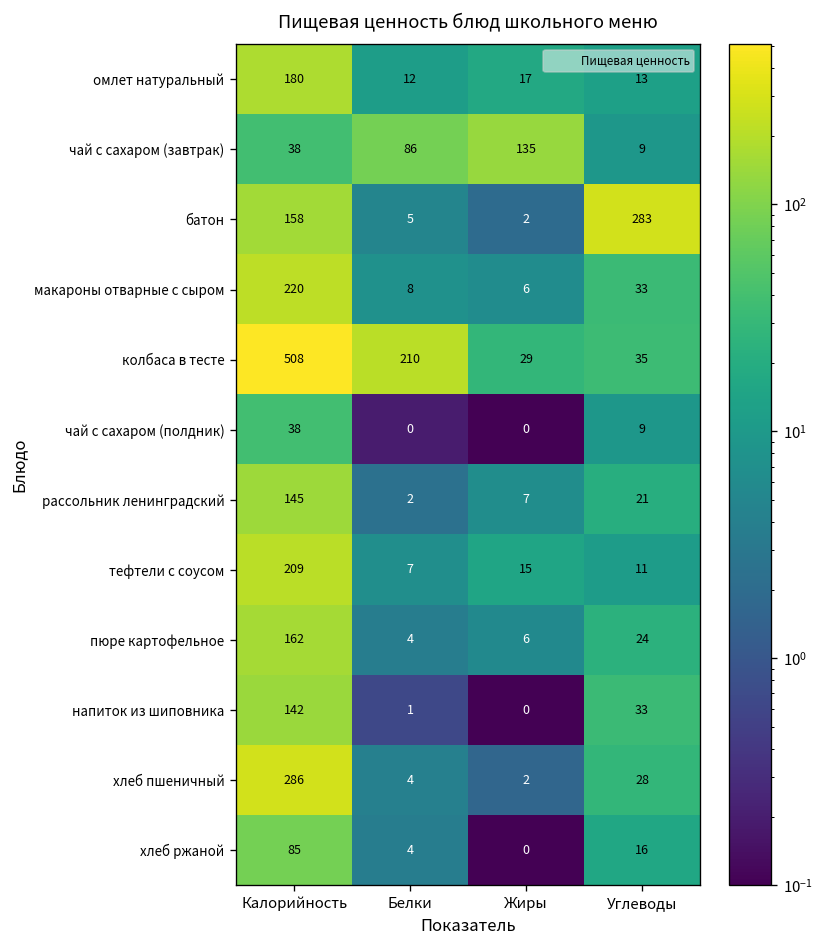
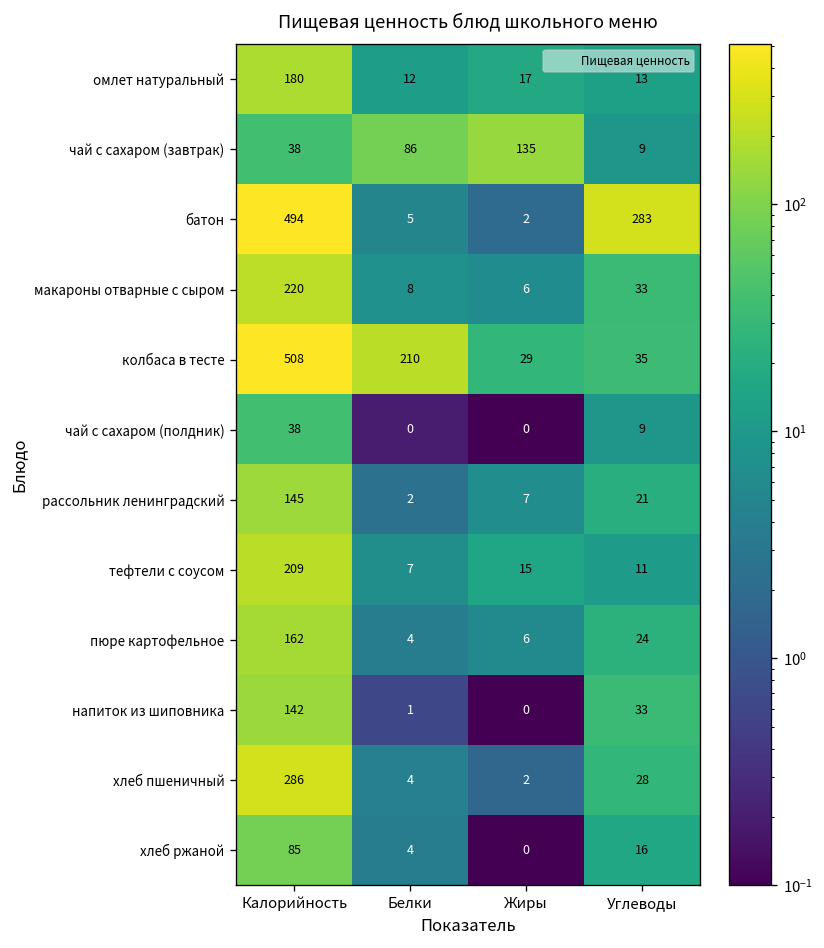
  {
    "омлет натуральный": {
      "Калорийность": 180,
      "Белки": 12,
      "Жиры": 17,
      "Углеводы": 13
    },
    "чай с сахаром (завтрак)": {
      "Калорийность": 38,
      "Белки": 86,
      "Жиры": 135,
      "Углеводы": 9
    },
    "батон": {
-     "Калорийность": 158,
+     "Калорийность": 494,
      "Белки": 5,
      "Жиры": 2,
      "Углеводы": 283
    },
    "макароны отварные с сыром": {
      "Калорийность": 220,
      "Белки": 8,
      "Жиры": 6,
      "Углеводы": 33
    },
    "колбаса в тесте": {
      "Калорийность": 508,
      "Белки": 210,
      "Жиры": 29,
      "Углеводы": 35
    },
    "чай с сахаром (полдник)": {
      "Калорийность": 38,
      "Белки": 0,
      "Жиры": 0,
      "Углеводы": 9
    },
    "рассольник ленинградский": {
      "Калорийность": 145,
      "Белки": 2,
      "Жиры": 7,
      "Углеводы": 21
    },
    "тефтели с соусом": {
      "Калорийность": 209,
      "Белки": 7,
      "Жиры": 15,
      "Углеводы": 11
    },
    "пюре картофельное": {
      "Калорийность": 162,
      "Белки": 4,
      "Жиры": 6,
      "Углеводы": 24
    },
    "напиток из шиповника": {
      "Калорийность": 142,
      "Белки": 1,
      "Жиры": 0,
      "Углеводы": 33
    },
    "хлеб пшеничный": {
      "Калорийность": 286,
      "Белки": 4,
      "Жиры": 2,
      "Углеводы": 28
    },
    "хлеб ржаной": {
      "Калорийность": 85,
      "Белки": 4,
      "Жиры": 0,
      "Углеводы": 16
    }
  }
